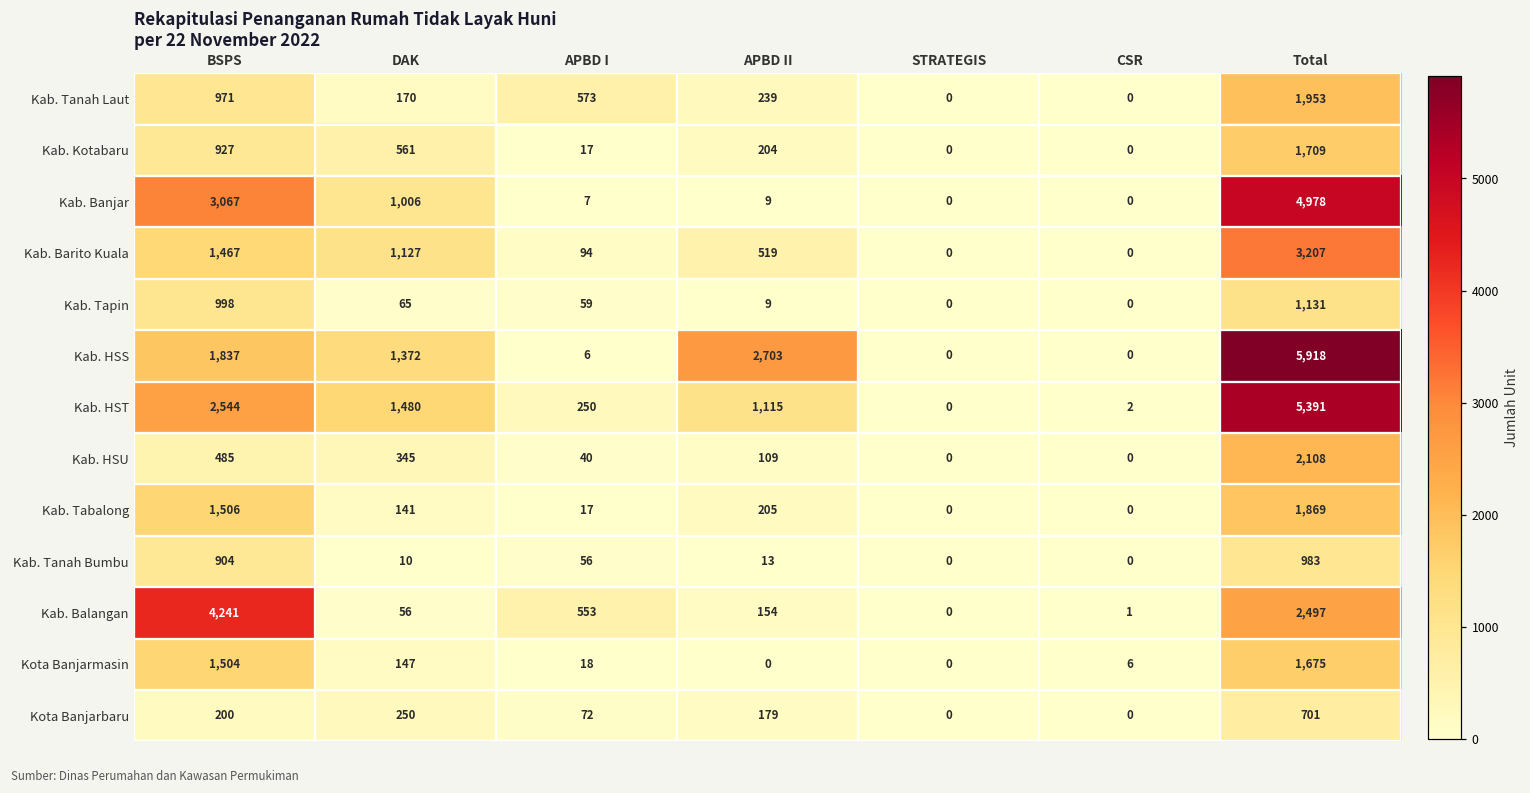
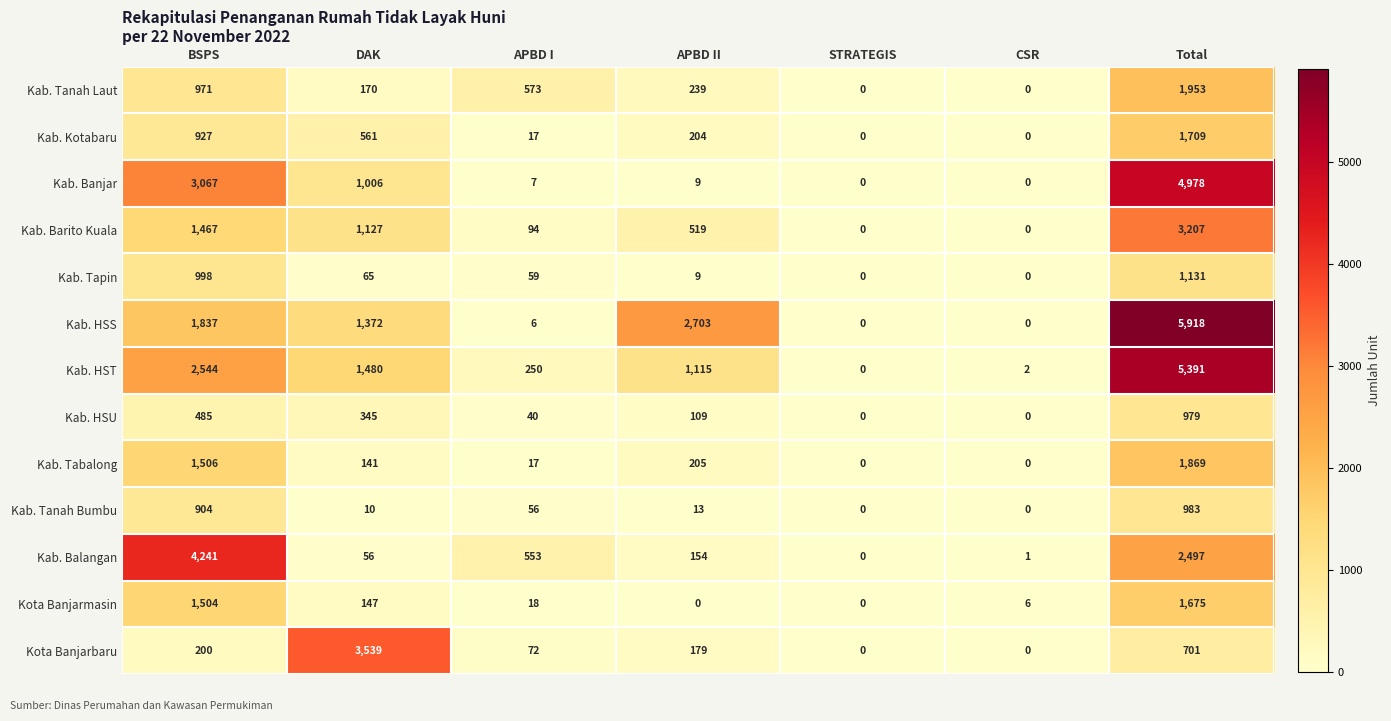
  {
    "Kab. Tanah Laut": {
      "BSPS": "971",
      "DAK": "170",
      "APBD I": "573",
      "APBD II": "239",
      "STRATEGIS": "0",
      "CSR": "0",
      "Total": "1,953"
    },
    "Kab. Kotabaru": {
      "BSPS": "927",
      "DAK": "561",
      "APBD I": "17",
      "APBD II": "204",
      "STRATEGIS": "0",
      "CSR": "0",
      "Total": "1,709"
    },
    "Kab. Banjar": {
      "BSPS": "3,067",
      "DAK": "1,006",
      "APBD I": "7",
      "APBD II": "9",
      "STRATEGIS": "0",
      "CSR": "0",
      "Total": "4,978"
    },
    "Kab. Barito Kuala": {
      "BSPS": "1,467",
      "DAK": "1,127",
      "APBD I": "94",
      "APBD II": "519",
      "STRATEGIS": "0",
      "CSR": "0",
      "Total": "3,207"
    },
    "Kab. Tapin": {
      "BSPS": "998",
      "DAK": "65",
      "APBD I": "59",
      "APBD II": "9",
      "STRATEGIS": "0",
      "CSR": "0",
      "Total": "1,131"
    },
    "Kab. HSS": {
      "BSPS": "1,837",
      "DAK": "1,372",
      "APBD I": "6",
      "APBD II": "2,703",
      "STRATEGIS": "0",
      "CSR": "0",
      "Total": "5,918"
    },
    "Kab. HST": {
      "BSPS": "2,544",
      "DAK": "1,480",
      "APBD I": "250",
      "APBD II": "1,115",
      "STRATEGIS": "0",
      "CSR": "2",
      "Total": "5,391"
    },
    "Kab. HSU": {
      "BSPS": "485",
      "DAK": "345",
      "APBD I": "40",
      "APBD II": "109",
      "STRATEGIS": "0",
      "CSR": "0",
-     "Total": "2,108"
+     "Total": "979"
    },
    "Kab. Tabalong": {
      "BSPS": "1,506",
      "DAK": "141",
      "APBD I": "17",
      "APBD II": "205",
      "STRATEGIS": "0",
      "CSR": "0",
      "Total": "1,869"
    },
    "Kab. Tanah Bumbu": {
      "BSPS": "904",
      "DAK": "10",
      "APBD I": "56",
      "APBD II": "13",
      "STRATEGIS": "0",
      "CSR": "0",
      "Total": "983"
    },
    "Kab. Balangan": {
      "BSPS": "4,241",
      "DAK": "56",
      "APBD I": "553",
      "APBD II": "154",
      "STRATEGIS": "0",
      "CSR": "1",
      "Total": "2,497"
    },
    "Kota Banjarmasin": {
      "BSPS": "1,504",
      "DAK": "147",
      "APBD I": "18",
      "APBD II": "0",
      "STRATEGIS": "0",
      "CSR": "6",
      "Total": "1,675"
    },
    "Kota Banjarbaru": {
      "BSPS": "200",
-     "DAK": "250",
+     "DAK": "3,539",
      "APBD I": "72",
      "APBD II": "179",
      "STRATEGIS": "0",
      "CSR": "0",
      "Total": "701"
    }
  }
